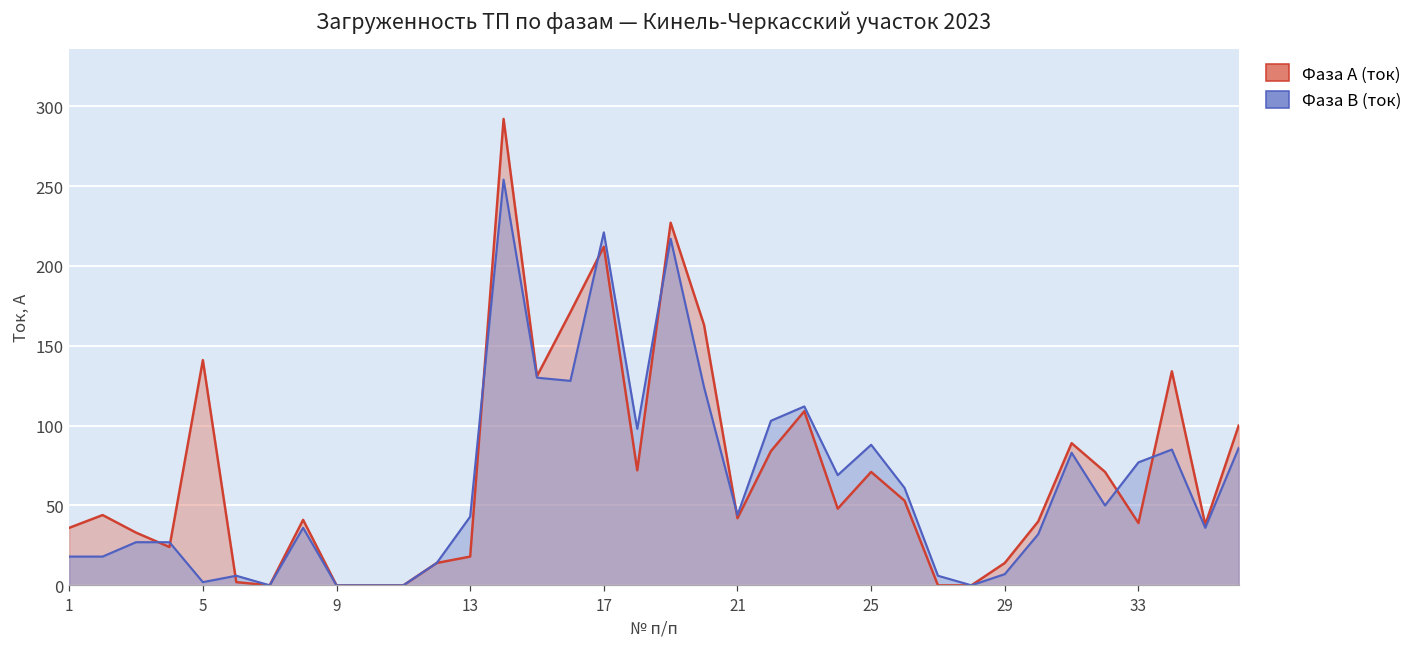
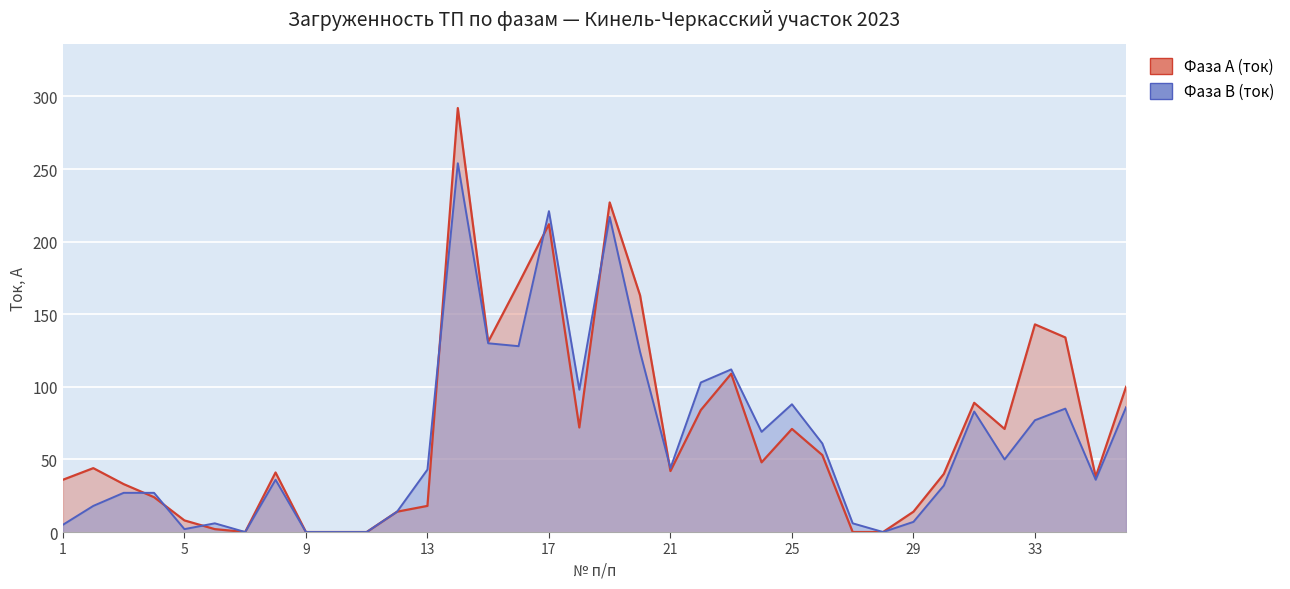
  {
    "Фаза А (ток)": {
      "1": 36,
-     "5": 141,
+     "5": 8,
      "13": 18,
      "17": 212,
      "21": 42,
      "25": 71,
      "29": 14,
-     "33": 39
+     "33": 143
    },
    "Фаза В (ток)": {
-     "1": 18,
+     "1": 5,
      "5": 2,
      "13": 43,
      "17": 221,
      "21": 44,
      "25": 88,
      "29": 7,
      "33": 77
    }
  }
